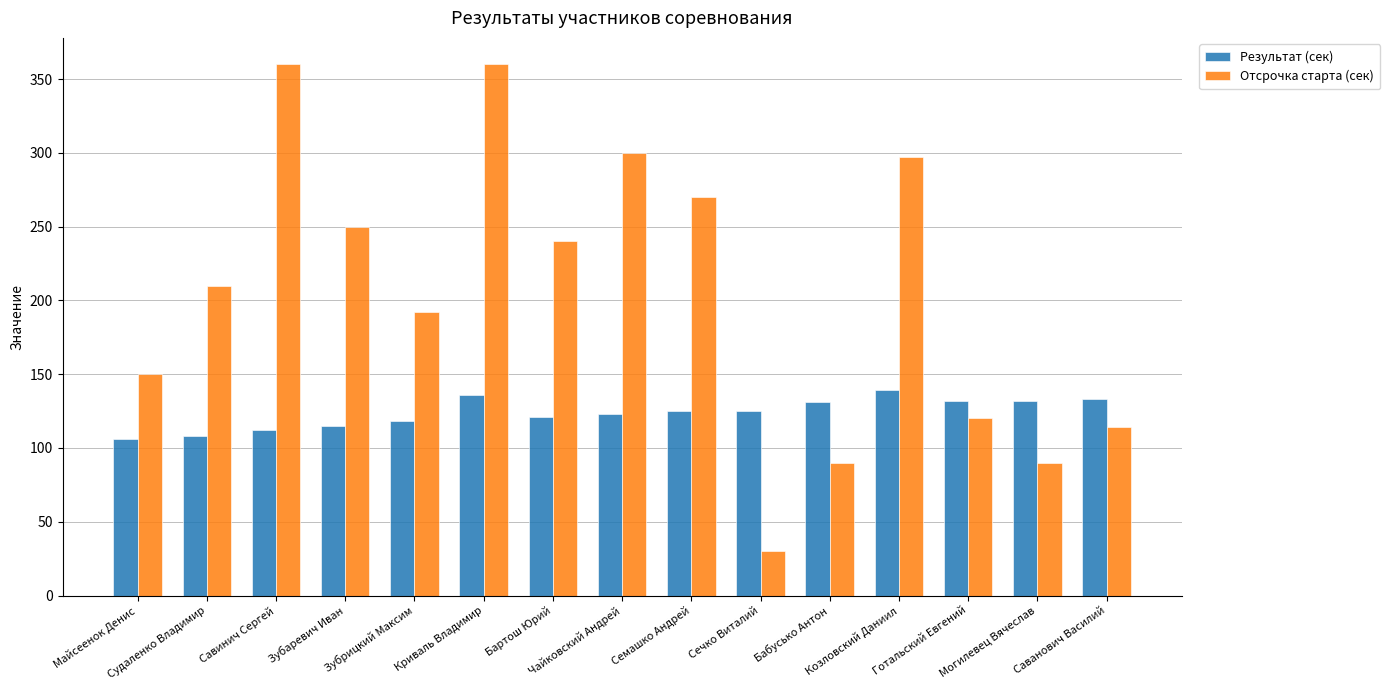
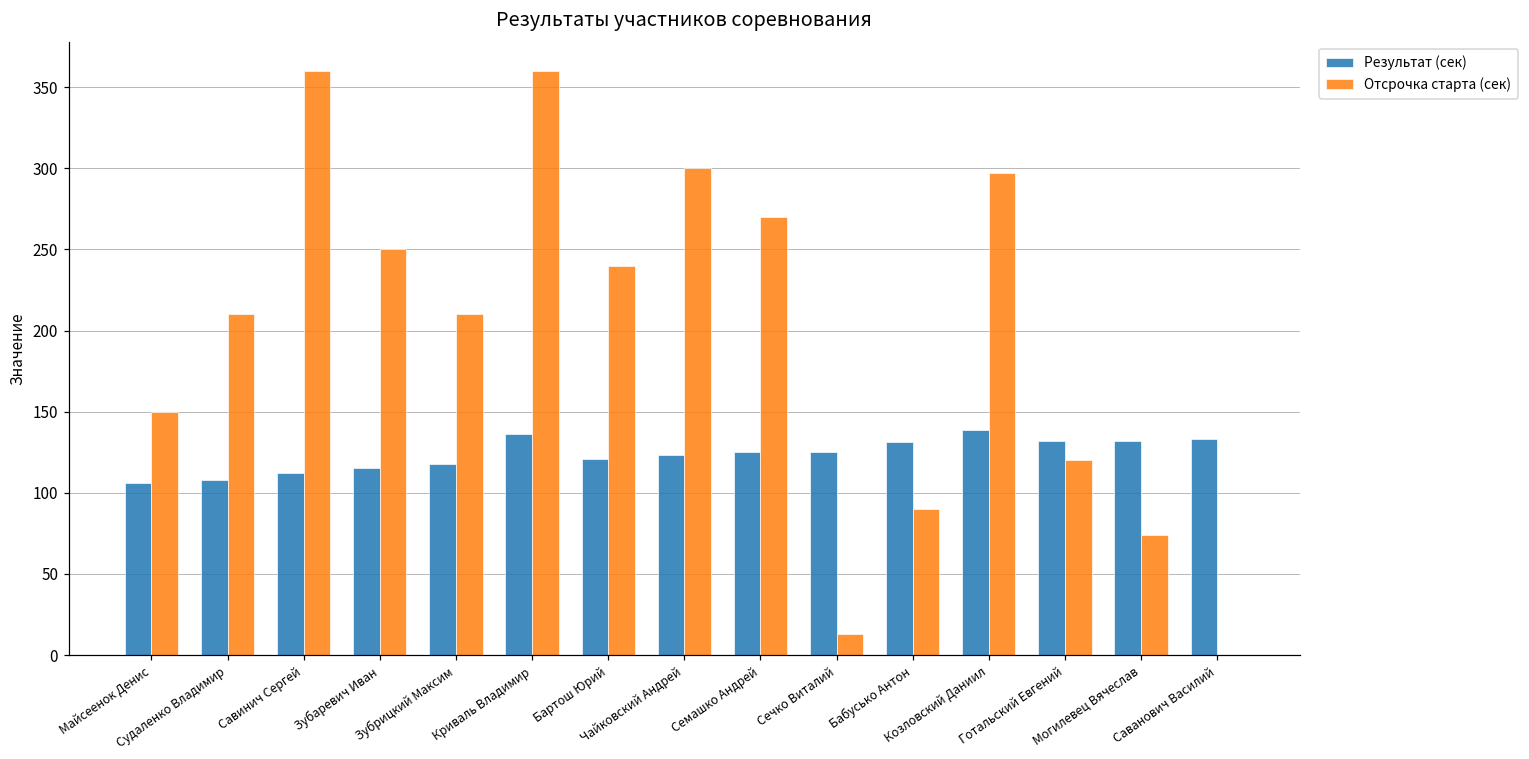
  {
    "Результат (сек)": {
      "Майсеенок Денис": 106,
      "Судаленко Владимир": 108,
      "Савинич Сергей": 112,
      "Зубаревич Иван": 115,
      "Зубрицкий Максим": 118,
      "Криваль Владимир": 136,
      "Бартош Юрий": 121,
      "Чайковский Андрей": 123,
      "Семашко Андрей": 125,
      "Сечко Виталий": 125,
      "Бабусько Антон": 131,
      "Козловский Даниил": 139,
      "Готальский Евгений": 132,
      "Могилевец Вячеслав": 132,
      "Саванович Василий": 133
    },
    "Отсрочка старта (сек)": {
      "Майсеенок Денис": 150,
      "Судаленко Владимир": 210,
      "Савинич Сергей": 360,
      "Зубаревич Иван": 250,
-     "Зубрицкий Максим": 192,
+     "Зубрицкий Максим": 210,
      "Криваль Владимир": 360,
      "Бартош Юрий": 240,
      "Чайковский Андрей": 300,
      "Семашко Андрей": 270,
-     "Сечко Виталий": 30,
+     "Сечко Виталий": 13,
      "Бабусько Антон": 90,
      "Козловский Даниил": 297,
      "Готальский Евгений": 120,
-     "Могилевец Вячеслав": 90,
-     "Саванович Василий": 114
+     "Могилевец Вячеслав": 74,
+     "Саванович Василий": 0
    }
  }
